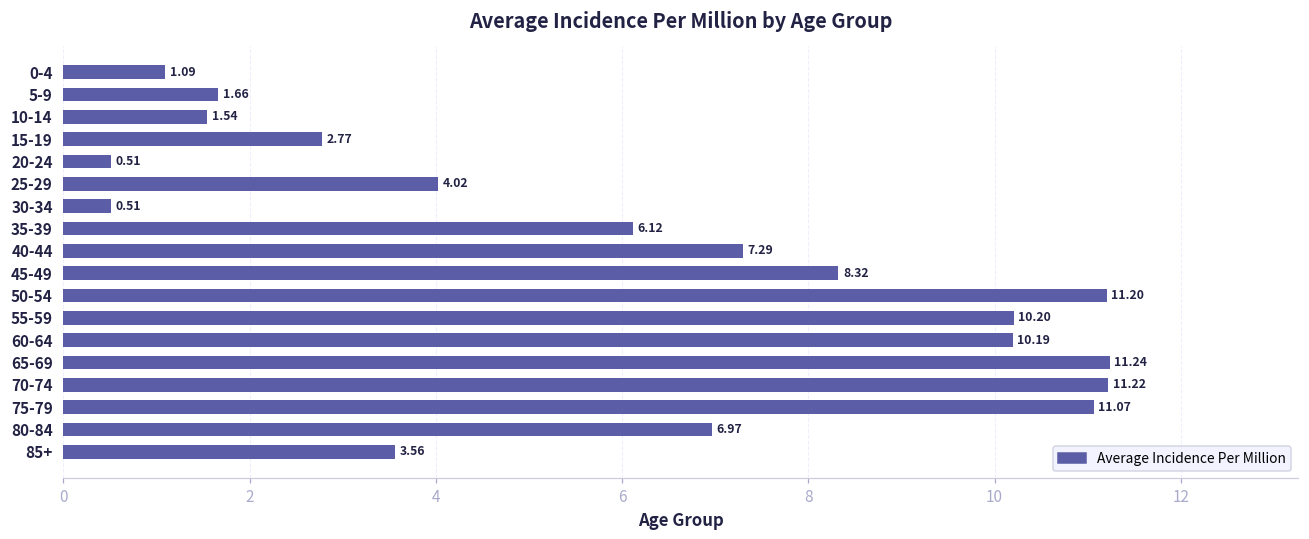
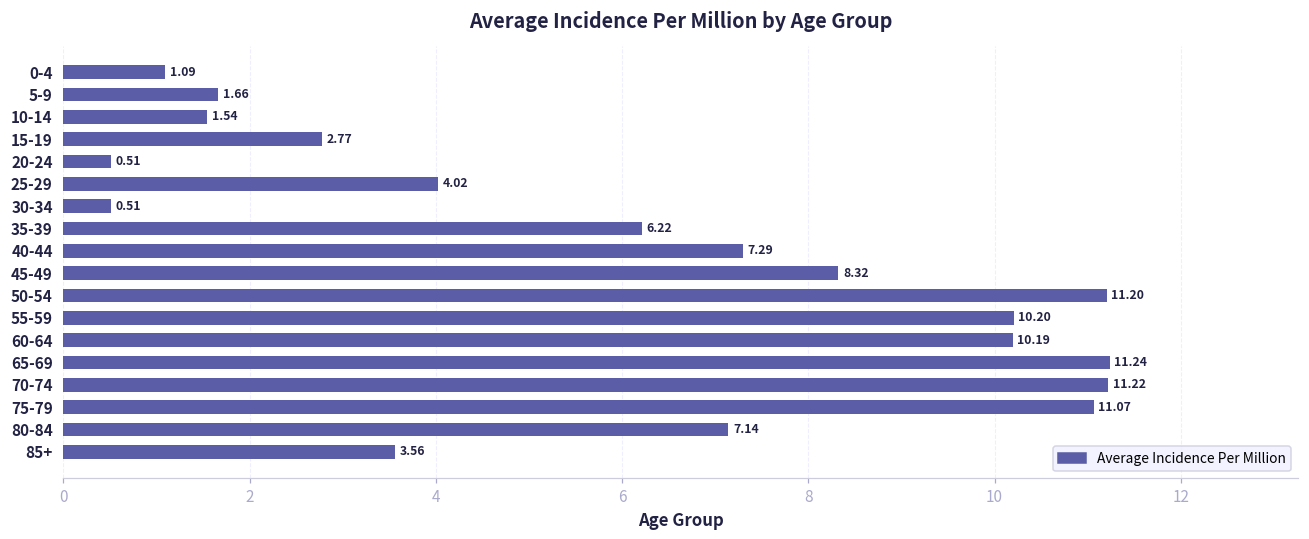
  {
    "0-4": 1.09,
    "5-9": 1.66,
    "10-14": 1.54,
    "15-19": 2.77,
    "20-24": 0.51,
    "25-29": 4.02,
    "30-34": 0.51,
-   "35-39": 6.12,
+   "35-39": 6.22,
    "40-44": 7.29,
    "45-49": 8.32,
    "50-54": 11.20,
    "55-59": 10.20,
    "60-64": 10.19,
    "65-69": 11.24,
    "70-74": 11.22,
    "75-79": 11.07,
-   "80-84": 6.97,
+   "80-84": 7.14,
    "85+": 3.56
  }
